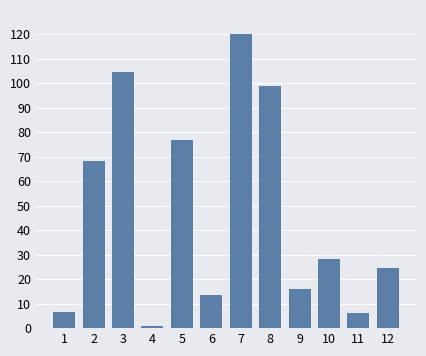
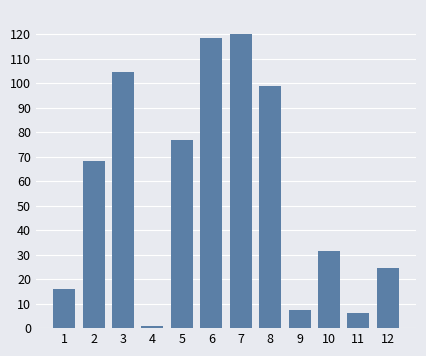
  {
-   "1": 7,
+   "1": 16,
    "2": 68,
    "3": 105,
    "5": 77,
-   "6": 13,
+   "6": 118,
    "7": 120,
    "8": 99,
-   "9": 16,
-   "10": 28,
+   "9": 8,
+   "10": 32,
    "11": 6,
    "12": 24
  }
